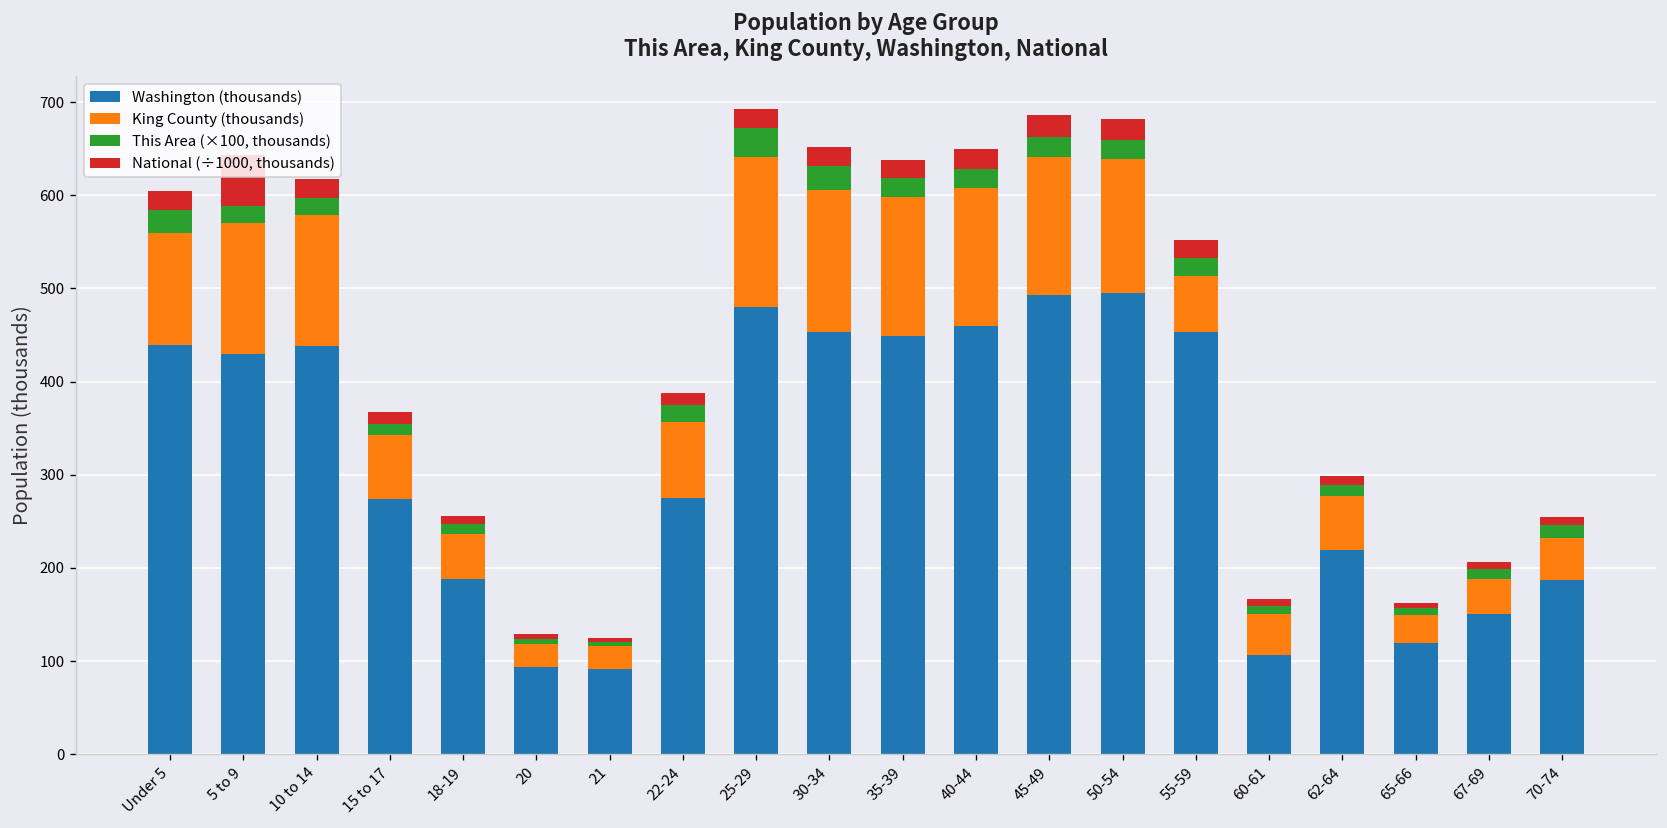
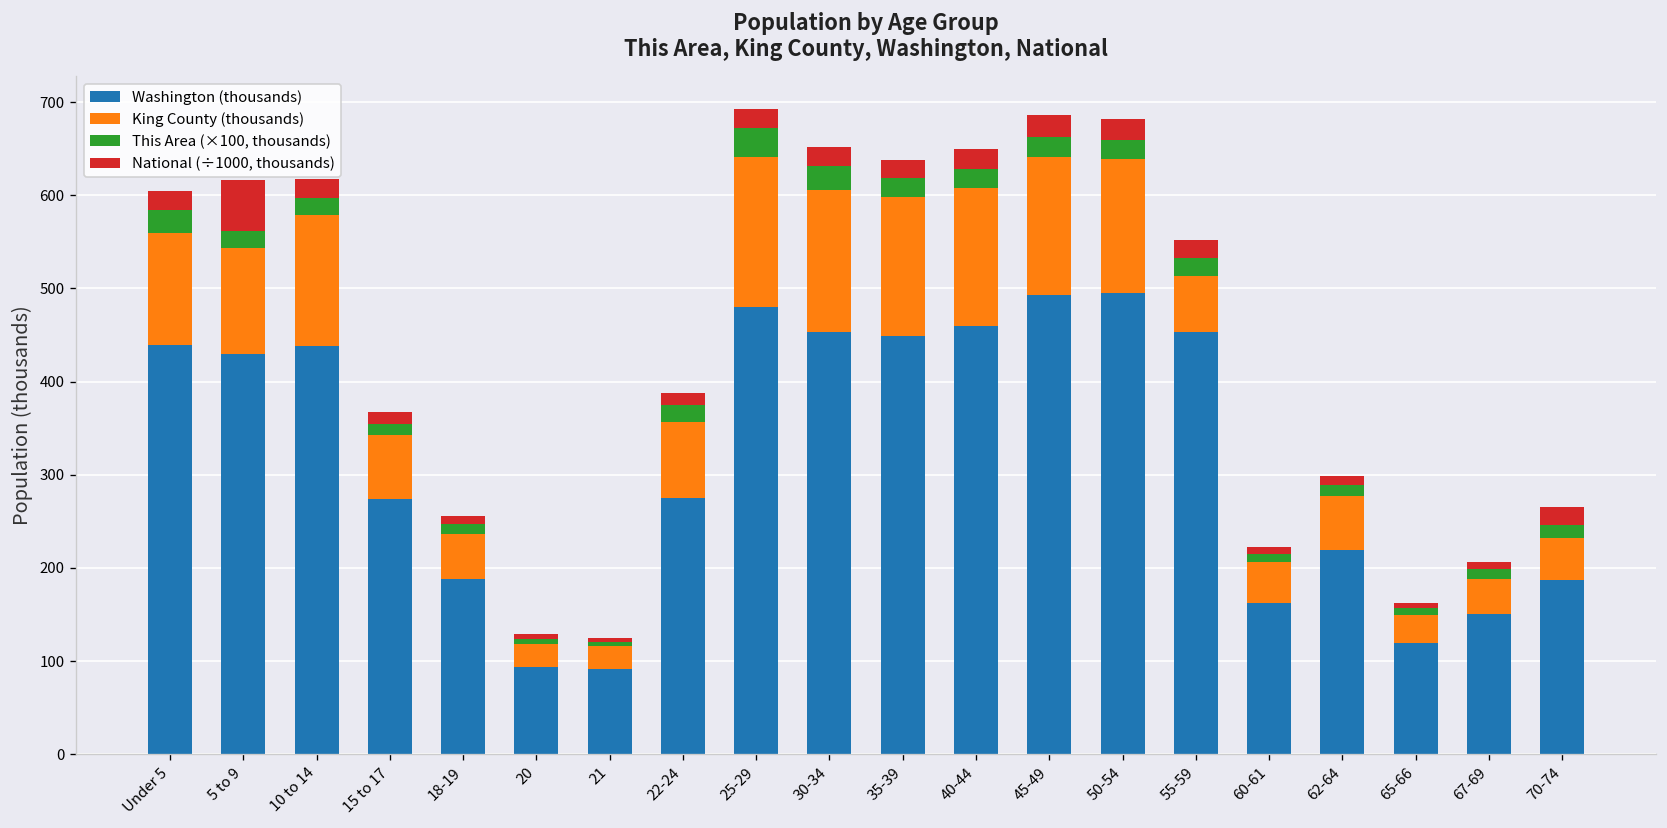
  {
    "Washington (thousands)": {
      "Under 5": 440,
      "5 to 9": 430,
      "10 to 14": 440,
      "15 to 17": 270,
      "18-19": 190,
      "20": 90,
      "21": 90,
      "22-24": 280,
      "25-29": 480,
      "30-34": 450,
      "35-39": 450,
      "40-44": 460,
      "45-49": 490,
      "50-54": 500,
      "55-59": 450,
-     "60-61": 110,
+     "60-61": 160,
      "62-64": 220,
      "65-66": 120,
      "67-69": 150,
      "70-74": 190
    },
    "King County (thousands)": {
      "Under 5": 120,
-     "5 to 9": 140,
+     "5 to 9": 110,
      "10 to 14": 140,
      "15 to 17": 70,
      "18-19": 50,
      "20": 20,
      "21": 20,
      "22-24": 80,
      "25-29": 160,
      "30-34": 150,
      "35-39": 150,
      "40-44": 150,
      "45-49": 150,
      "50-54": 140,
      "55-59": 60,
      "60-61": 40,
      "62-64": 60,
      "65-66": 30,
      "67-69": 40,
      "70-74": 50
    },
    "This Area (×100, thousands)": {
      "Under 5": 20,
      "5 to 9": 20,
      "10 to 14": 20,
      "15 to 17": 10,
      "18-19": 10,
      "20": 10,
      "21": 0,
      "22-24": 20,
      "25-29": 30,
      "30-34": 30,
      "35-39": 20,
      "40-44": 20,
      "45-49": 20,
      "50-54": 20,
      "55-59": 20,
      "60-61": 10,
      "62-64": 10,
      "65-66": 10,
      "67-69": 10,
      "70-74": 10
    },
    "National (÷1000, thousands)": {
      "Under 5": 20,
      "15 to 17": 10,
      "18-19": 10,
      "20": 0,
      "21": 0,
      "22-24": 10,
      "25-29": 20,
      "30-34": 20,
      "35-39": 20,
      "40-44": 20,
      "45-49": 20,
      "50-54": 20,
      "55-59": 20,
      "60-61": 10,
      "62-64": 10,
      "65-66": 10,
      "67-69": 10,
-     "70-74": 10
+     "70-74": 20
    }
  }
